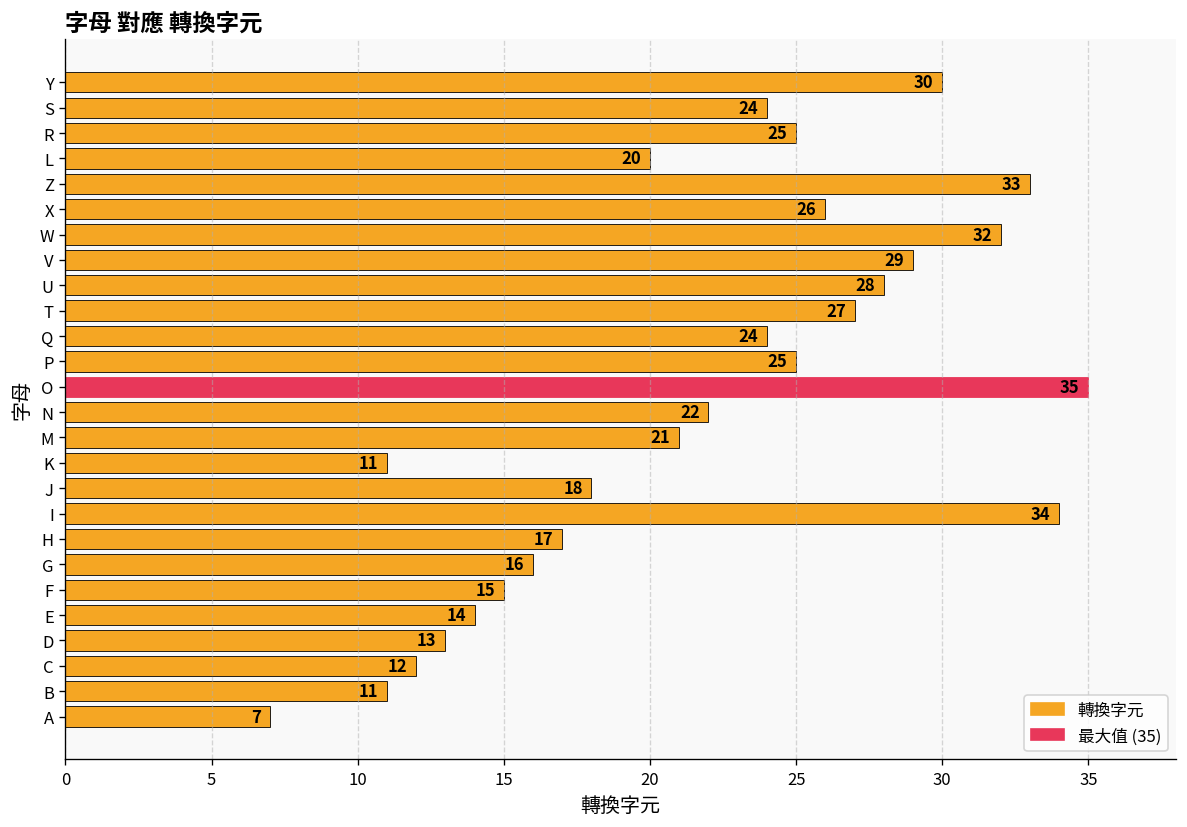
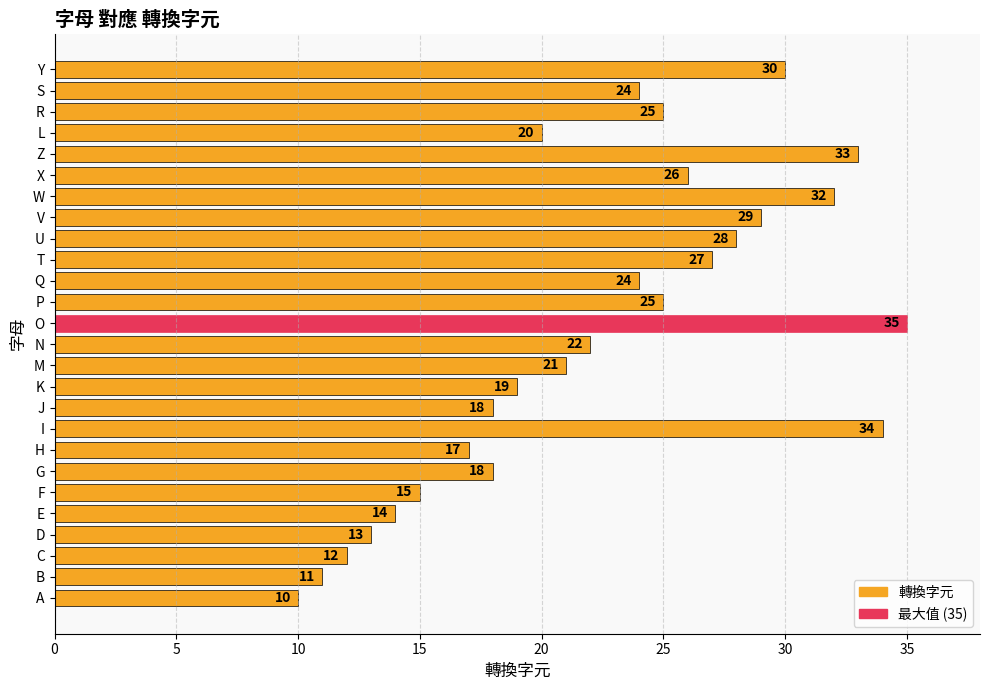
  {
    "Y": 30,
    "S": 24,
    "R": 25,
    "L": 20,
    "Z": 33,
    "X": 26,
    "W": 32,
    "V": 29,
    "U": 28,
    "T": 27,
    "Q": 24,
    "P": 25,
    "O": 35,
    "N": 22,
    "M": 21,
-   "K": 11,
+   "K": 19,
    "J": 18,
    "I": 34,
    "H": 17,
-   "G": 16,
+   "G": 18,
    "F": 15,
    "E": 14,
    "D": 13,
    "C": 12,
    "B": 11,
-   "A": 7
+   "A": 10
  }
